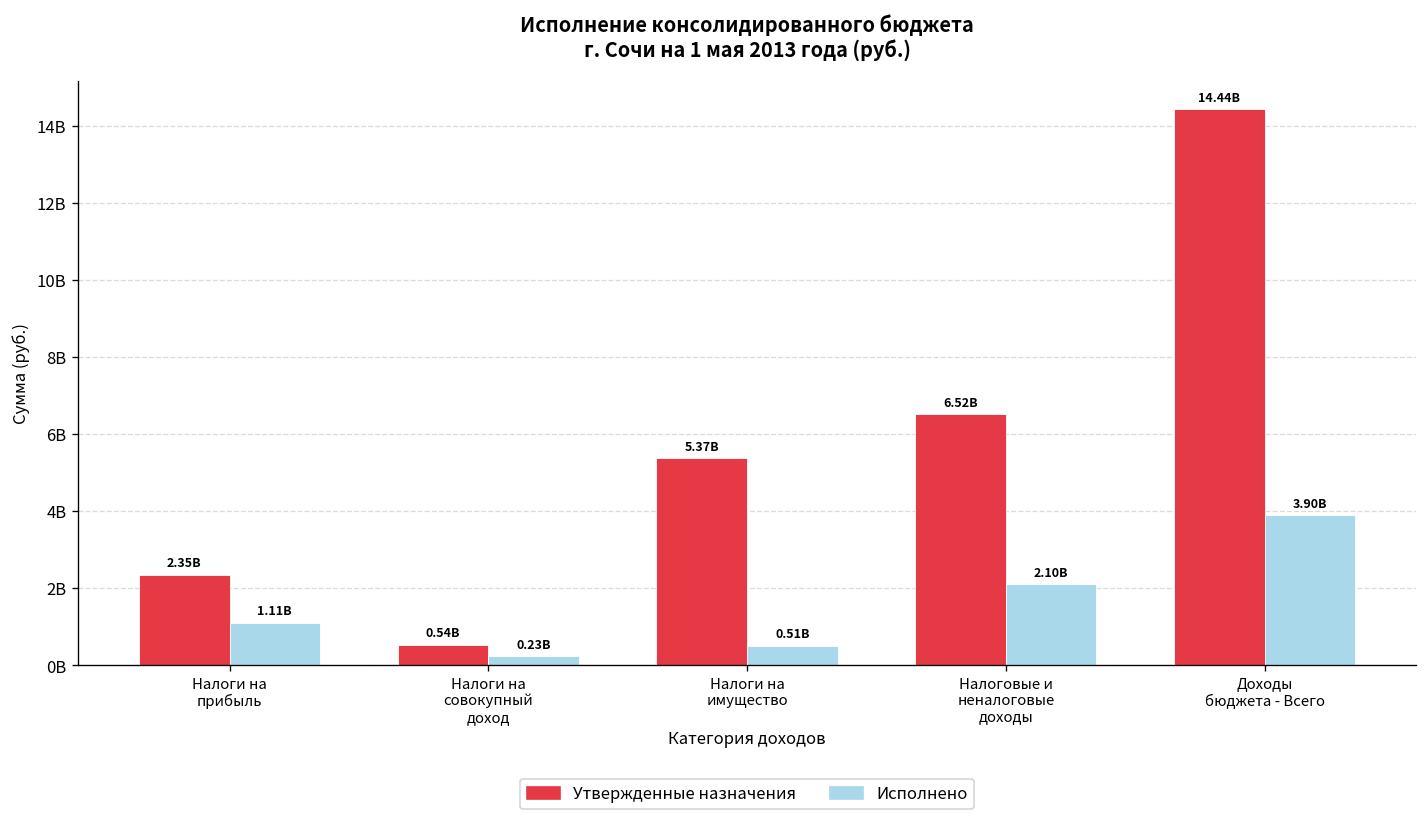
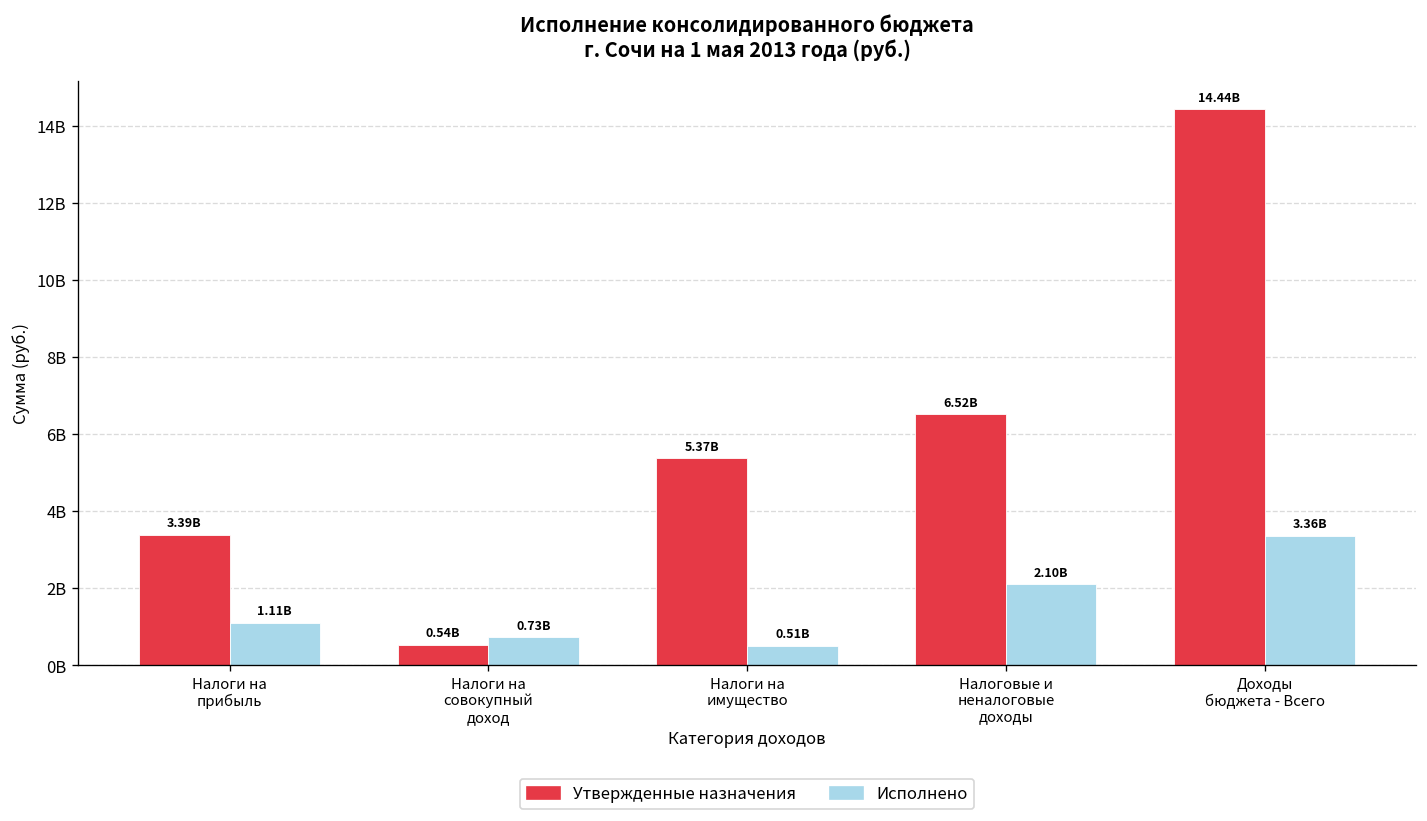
  {
    "Утвержденные назначения": {
-     "Налоги на прибыль": "2.35B",
+     "Налоги на прибыль": "3.39B",
      "Налоги на совокупный доход": "0.54B",
      "Налоги на имущество": "5.37B",
      "Налоговые и неналоговые доходы": "6.52B",
      "Доходы бюджета - Всего": "14.44B"
    },
    "Исполнено": {
      "Налоги на прибыль": "1.11B",
-     "Налоги на совокупный доход": "0.23B",
+     "Налоги на совокупный доход": "0.73B",
      "Налоги на имущество": "0.51B",
      "Налоговые и неналоговые доходы": "2.10B",
-     "Доходы бюджета - Всего": "3.90B"
+     "Доходы бюджета - Всего": "3.36B"
    }
  }
